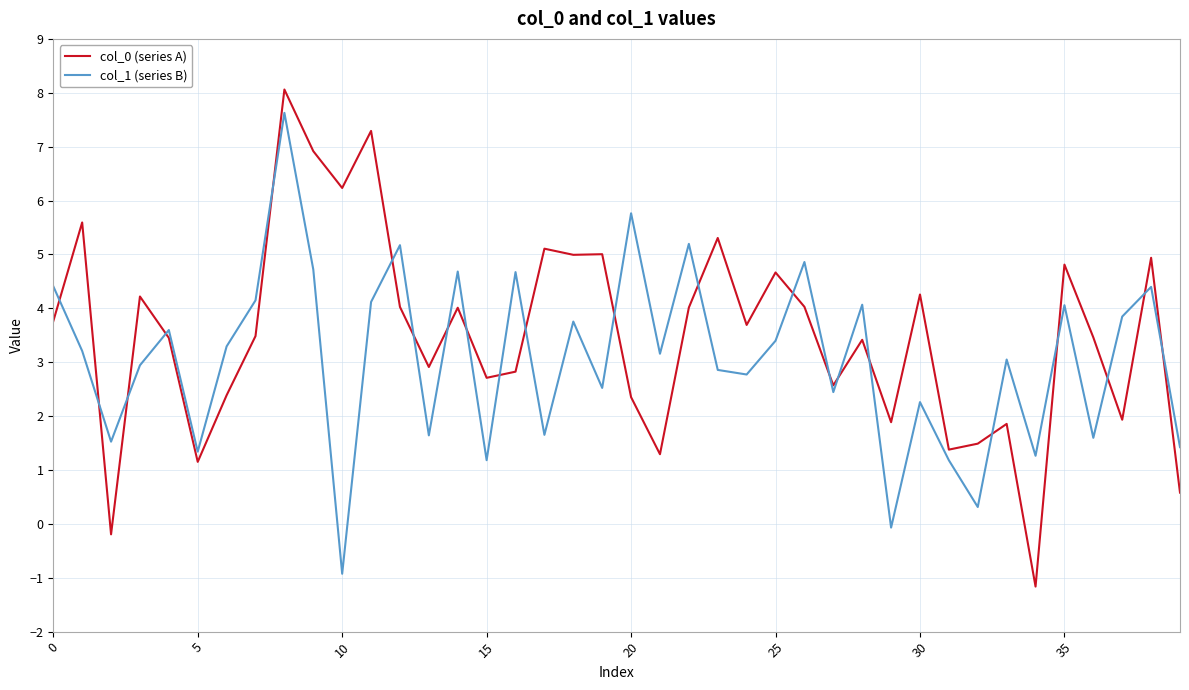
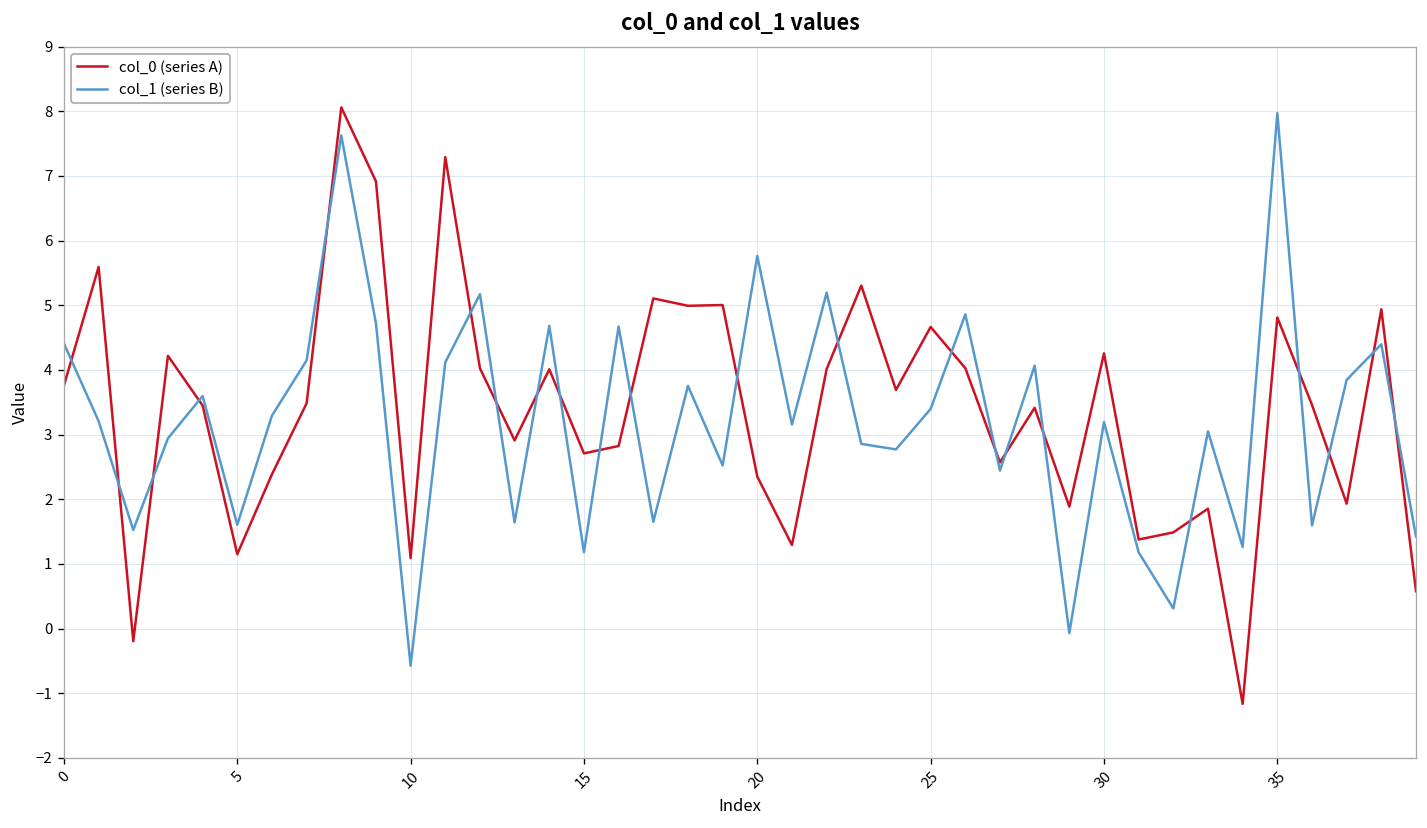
  {
    "col_0 (series A)": {
      "0": 3.8,
      "5": 1.2,
-     "10": 6.2,
+     "10": 1.1,
      "15": 2.7,
      "20": 2.4,
      "25": 4.7,
      "30": 4.3,
      "35": 4.8
    },
    "col_1 (series B)": {
      "0": 4.4,
-     "5": 1.3,
-     "10": -0.9,
+     "5": 1.6,
+     "10": -0.6,
      "15": 1.2,
      "20": 5.8,
      "25": 3.4,
-     "30": 2.3,
-     "35": 4.1
+     "30": 3.2,
+     "35": 8.0
    }
  }
